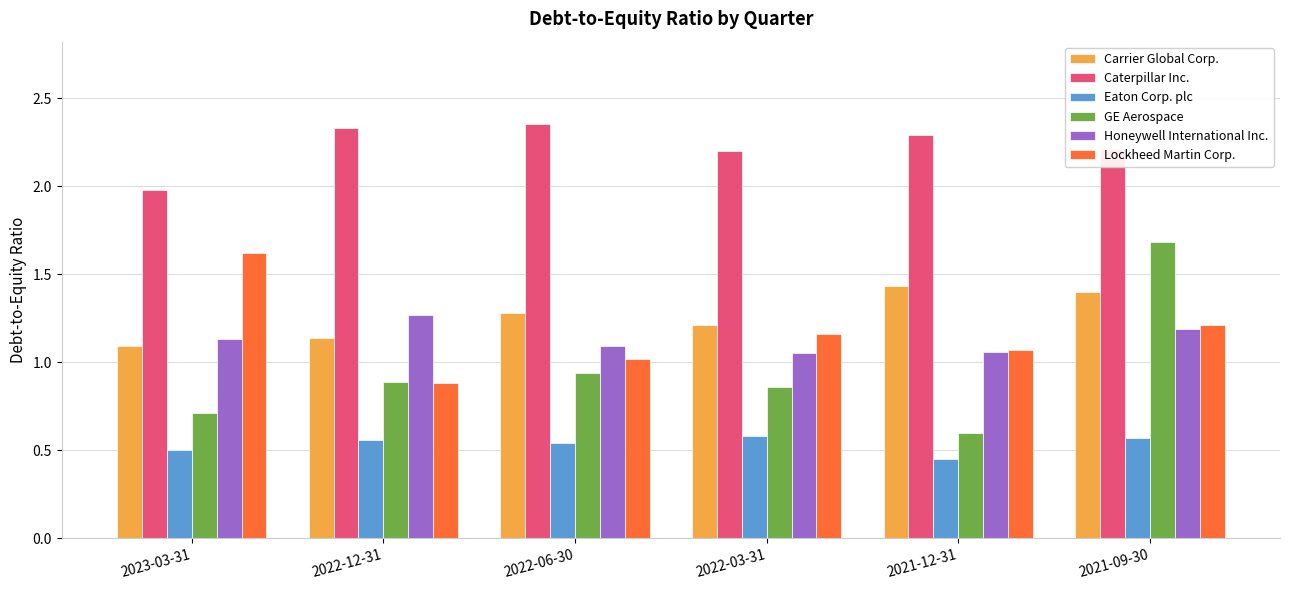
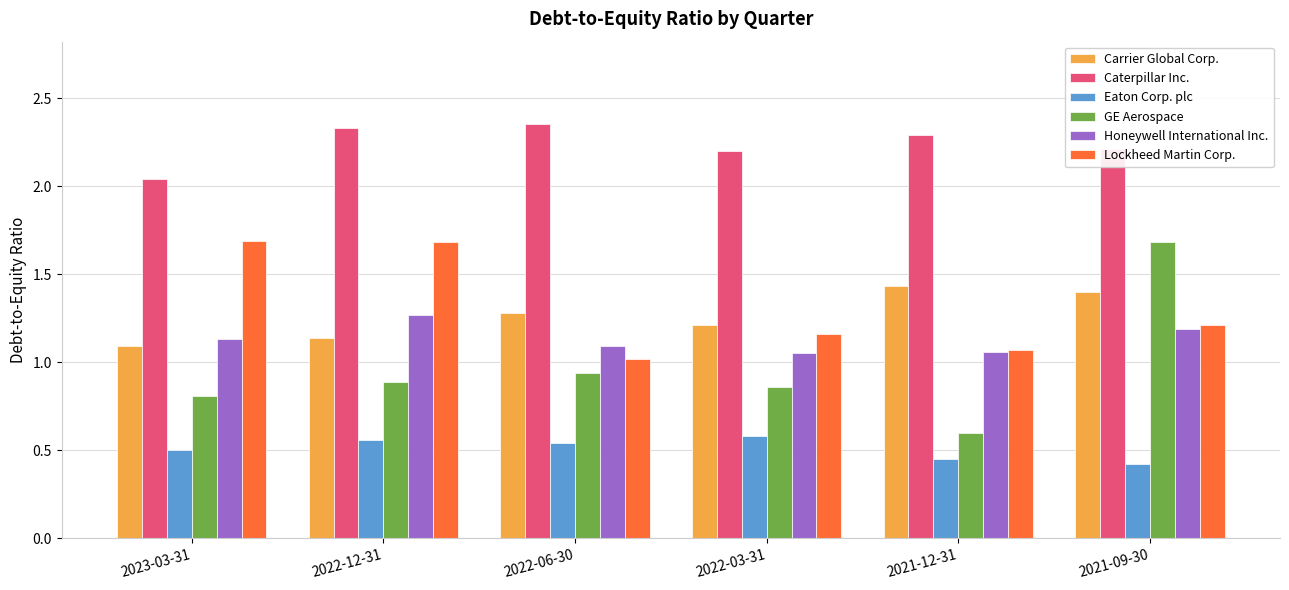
  {
    "Carrier Global Corp.": {
      "2023-03-31": 1.09,
      "2022-12-31": 1.14,
      "2022-06-30": 1.28,
      "2022-03-31": 1.21,
      "2021-12-31": 1.43,
      "2021-09-30": 1.40
    },
    "Caterpillar Inc.": {
-     "2023-03-31": 1.98,
+     "2023-03-31": 2.04,
      "2022-12-31": 2.33,
      "2022-06-30": 2.35,
      "2022-03-31": 2.20,
      "2021-12-31": 2.29
    },
    "Eaton Corp. plc": {
      "2023-03-31": 0.50,
      "2022-12-31": 0.56,
      "2022-06-30": 0.54,
      "2022-03-31": 0.58,
      "2021-12-31": 0.45,
-     "2021-09-30": 0.57
+     "2021-09-30": 0.42
    },
    "GE Aerospace": {
-     "2023-03-31": 0.71,
+     "2023-03-31": 0.81,
      "2022-12-31": 0.89,
      "2022-06-30": 0.94,
      "2022-03-31": 0.86,
      "2021-12-31": 0.60,
      "2021-09-30": 1.68
    },
    "Honeywell International Inc.": {
      "2023-03-31": 1.13,
      "2022-12-31": 1.27,
      "2022-06-30": 1.09,
      "2022-03-31": 1.05,
      "2021-12-31": 1.06,
      "2021-09-30": 1.19
    },
    "Lockheed Martin Corp.": {
-     "2023-03-31": 1.62,
-     "2022-12-31": 0.88,
+     "2023-03-31": 1.69,
+     "2022-12-31": 1.68,
      "2022-06-30": 1.02,
      "2022-03-31": 1.16,
      "2021-12-31": 1.07,
      "2021-09-30": 1.21
    }
  }
